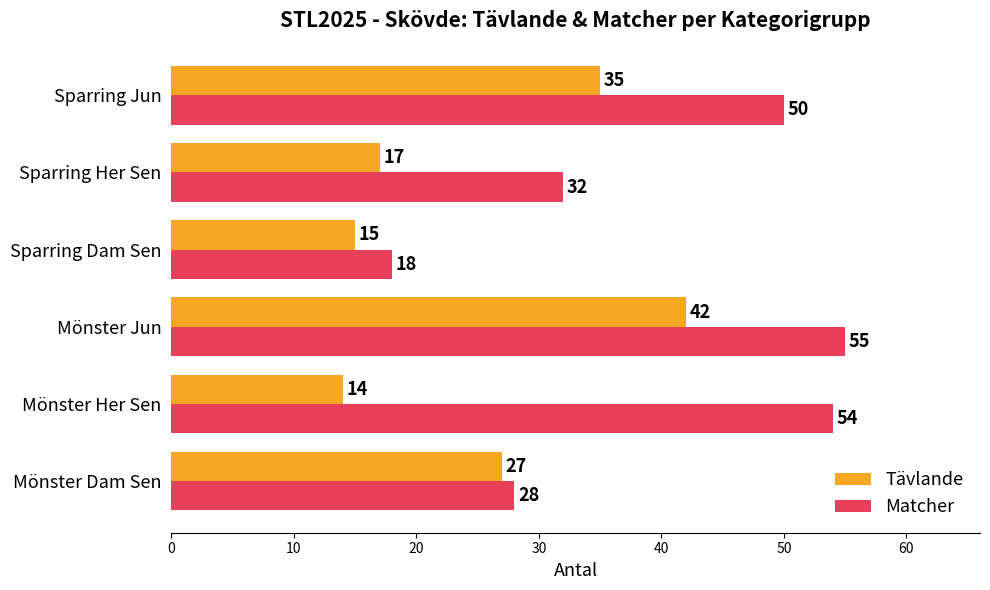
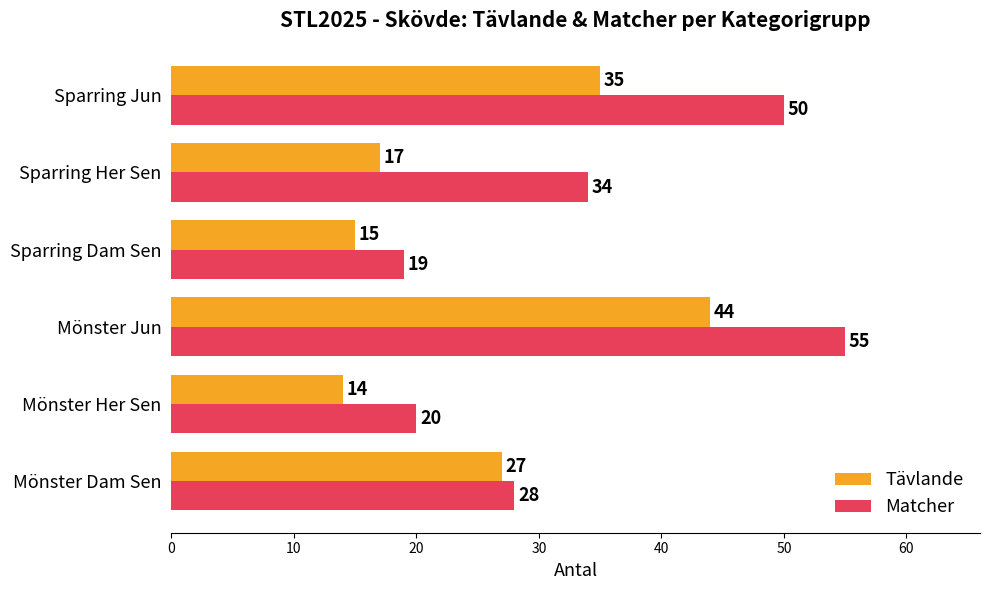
  {
    "Tävlande": {
      "Sparring Jun": 35,
      "Sparring Her Sen": 17,
      "Sparring Dam Sen": 15,
-     "Mönster Jun": 42,
+     "Mönster Jun": 44,
      "Mönster Her Sen": 14,
      "Mönster Dam Sen": 27
    },
    "Matcher": {
      "Sparring Jun": 50,
-     "Sparring Her Sen": 32,
-     "Sparring Dam Sen": 18,
+     "Sparring Her Sen": 34,
+     "Sparring Dam Sen": 19,
      "Mönster Jun": 55,
-     "Mönster Her Sen": 54,
+     "Mönster Her Sen": 20,
      "Mönster Dam Sen": 28
    }
  }
